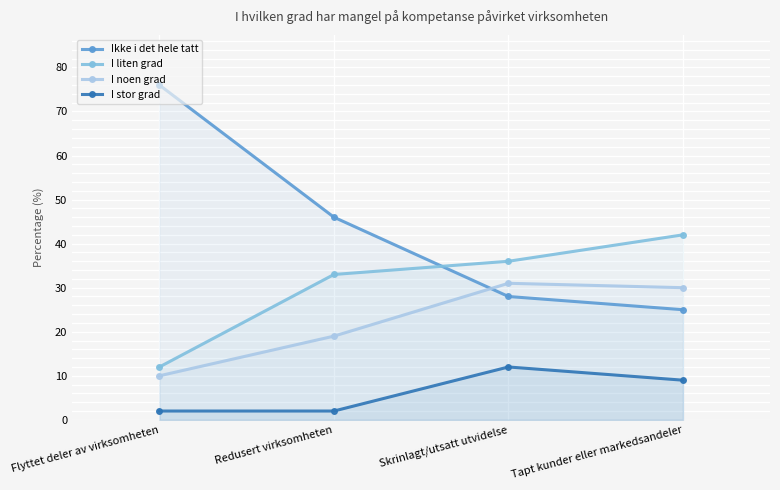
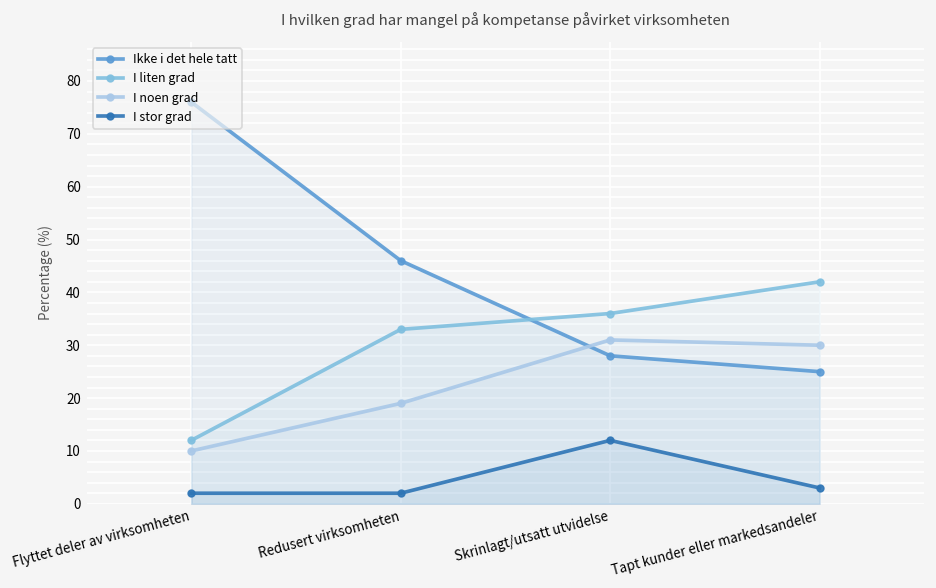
  {
    "I stor grad": {
      "Flyttet deler av virksomheten": 2,
      "Redusert virksomheten": 2,
      "Skrinlagt/utsatt utvidelse": 12,
-     "Tapt kunder eller markedsandeler": 9
+     "Tapt kunder eller markedsandeler": 3
    }
  }
